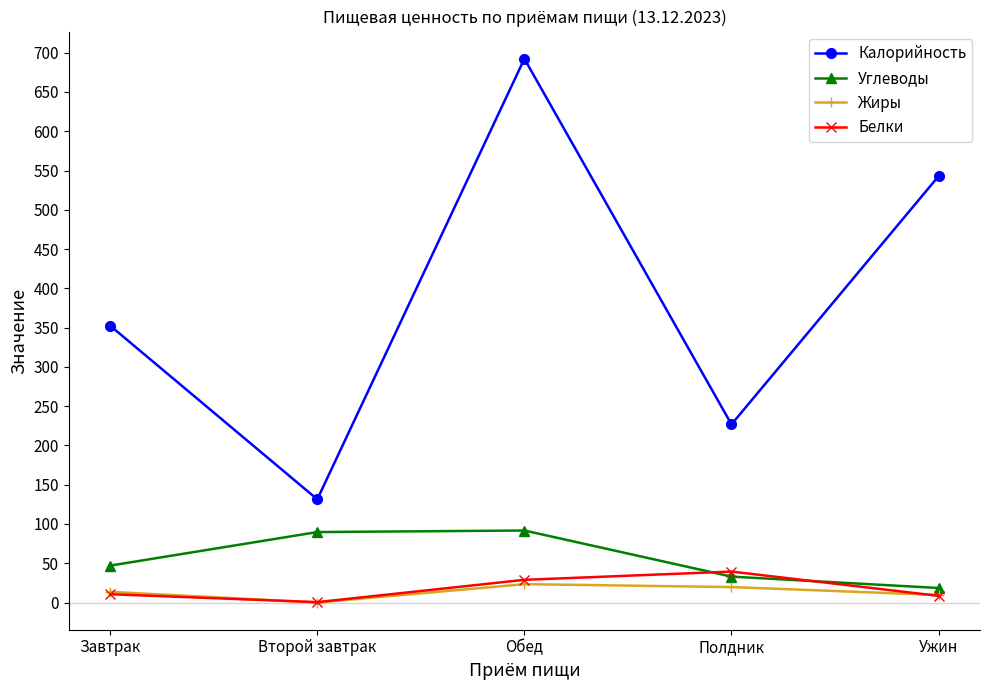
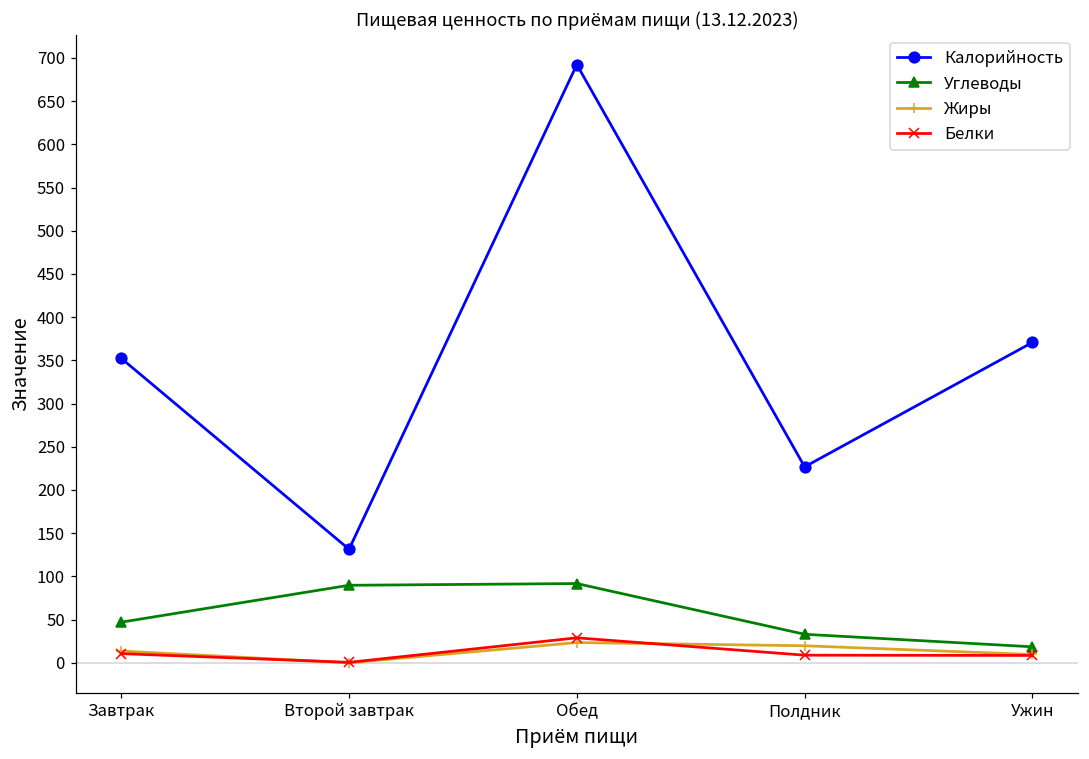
  {
    "Калорийность": {
      "Завтрак": 350,
      "Второй завтрак": 130,
      "Обед": 690,
      "Полдник": 230,
-     "Ужин": 540
+     "Ужин": 370
    },
    "Углеводы": {
      "Завтрак": 50,
      "Второй завтрак": 90,
      "Обед": 90,
      "Полдник": 30,
      "Ужин": 20
    },
    "Жиры": {
      "Обед": 20,
      "Полдник": 20
    },
    "Белки": {
      "Обед": 30,
-     "Полдник": 40
+     "Полдник": 10
    }
  }
